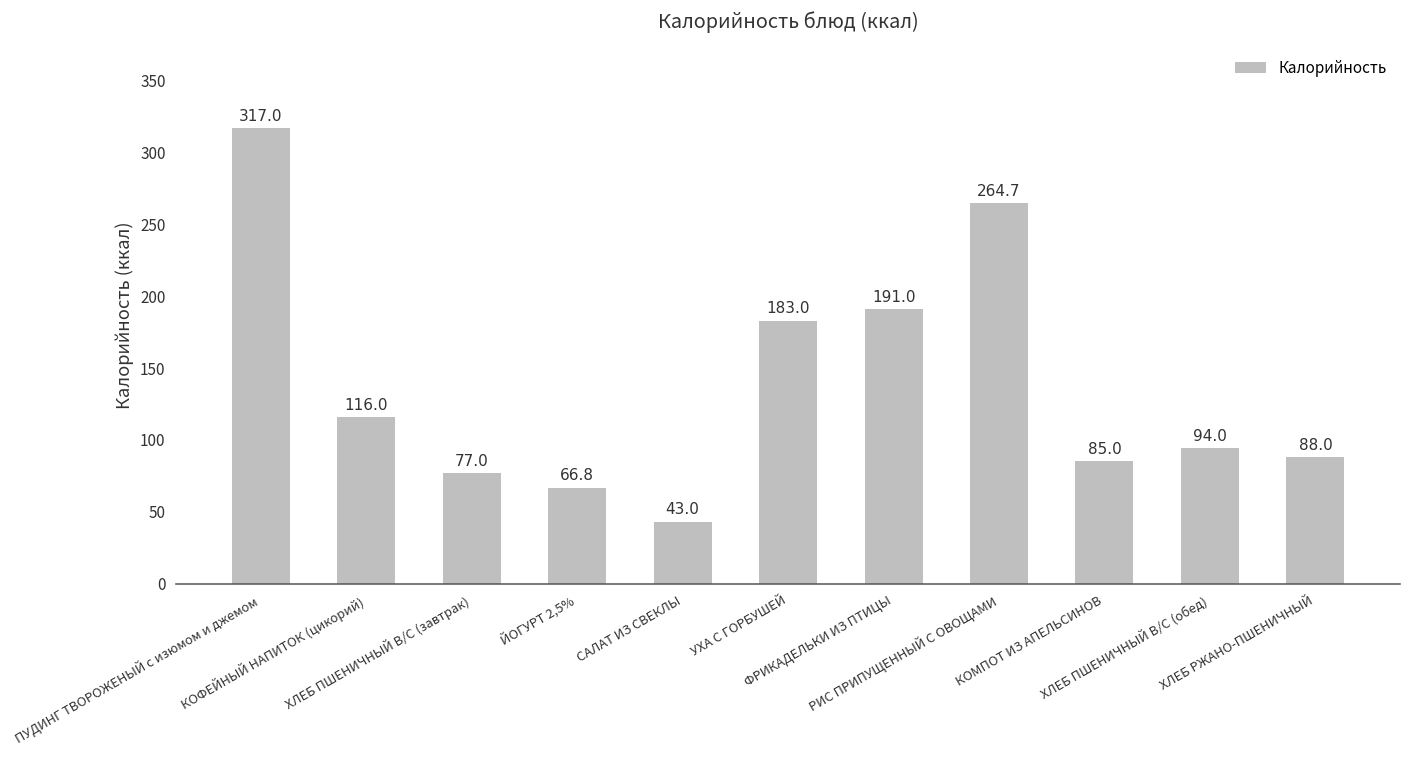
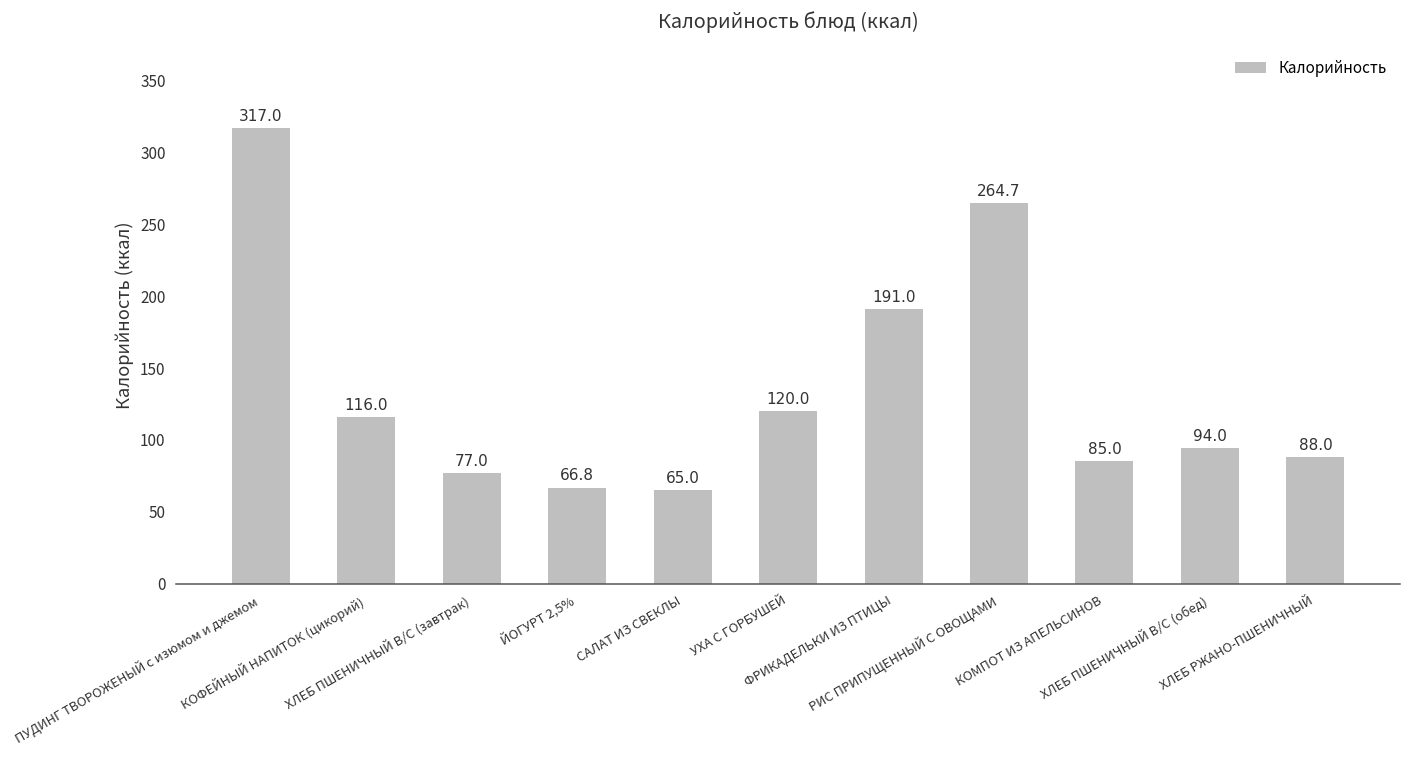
  {
    "ПУДИНГ ТВОРОЖЕНЫЙ с изюмом и джемом": 317.0,
    "КОФЕЙНЫЙ НАПИТОК (цикорий)": 116.0,
    "ХЛЕБ ПШЕНИЧНЫЙ В/С (завтрак)": 77.0,
    "ЙОГУРТ 2,5%": 66.8,
-   "САЛАТ ИЗ СВЕКЛЫ": 43.0,
-   "УХА С ГОРБУШЕЙ": 183.0,
+   "САЛАТ ИЗ СВЕКЛЫ": 65.0,
+   "УХА С ГОРБУШЕЙ": 120.0,
    "ФРИКАДЕЛЬКИ ИЗ ПТИЦЫ": 191.0,
    "РИС ПРИПУЩЕННЫЙ С ОВОЩАМИ": 264.7,
    "КОМПОТ ИЗ АПЕЛЬСИНОВ": 85.0,
    "ХЛЕБ ПШЕНИЧНЫЙ В/С (обед)": 94.0,
    "ХЛЕБ РЖАНО-ПШЕНИЧНЫЙ": 88.0
  }
